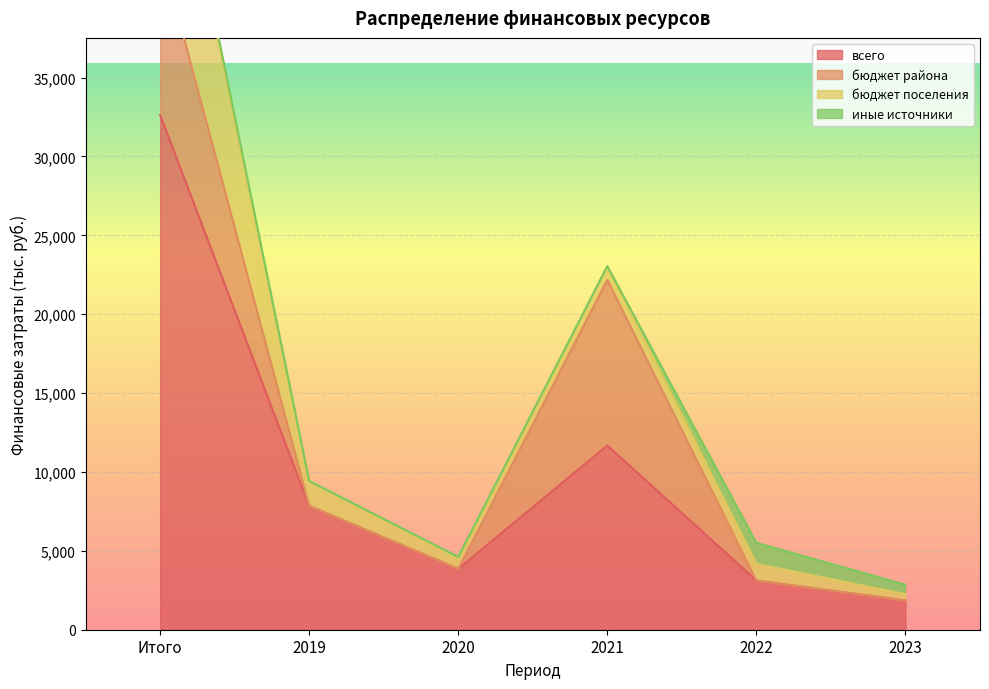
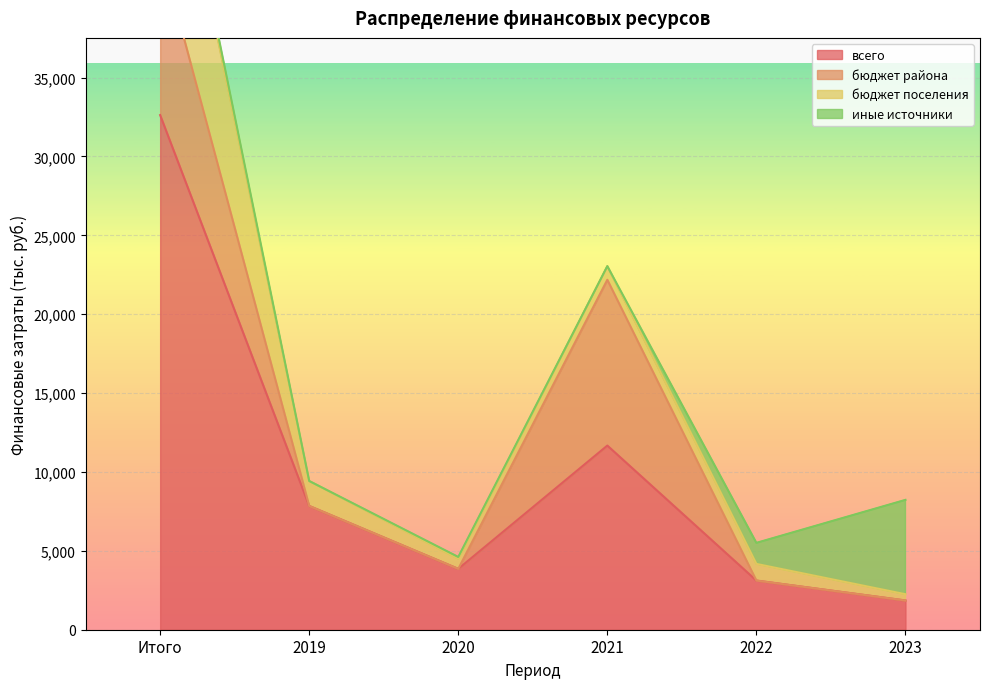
  {
    "бюджет поселения": {
      "2022": "1,100",
      "2023": "400"
    },
    "иные источники": {
      "2022": "1,300",
-     "2023": "600"
+     "2023": "6,000"
    }
  }
